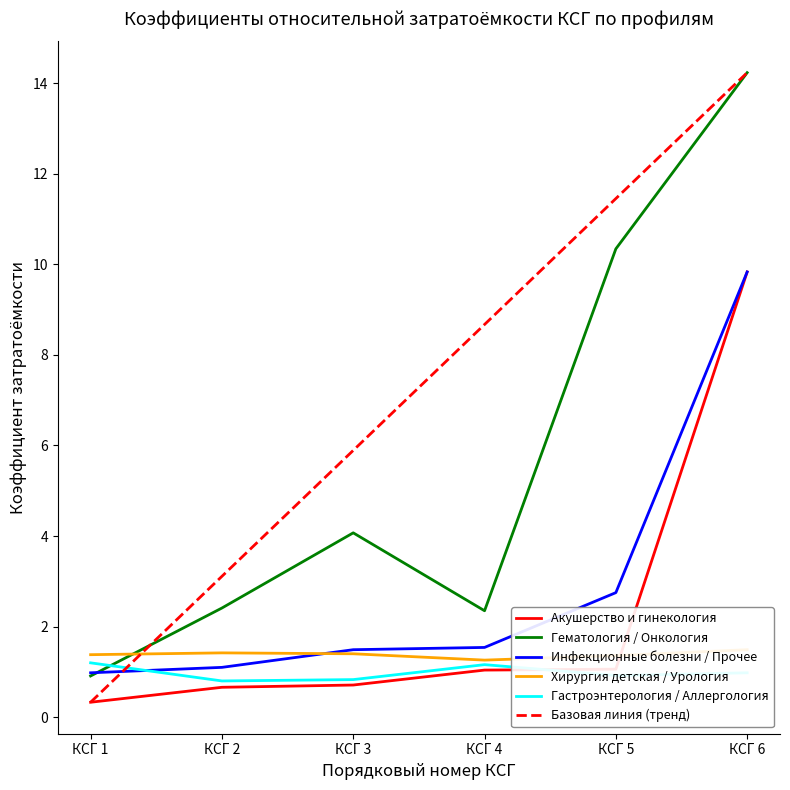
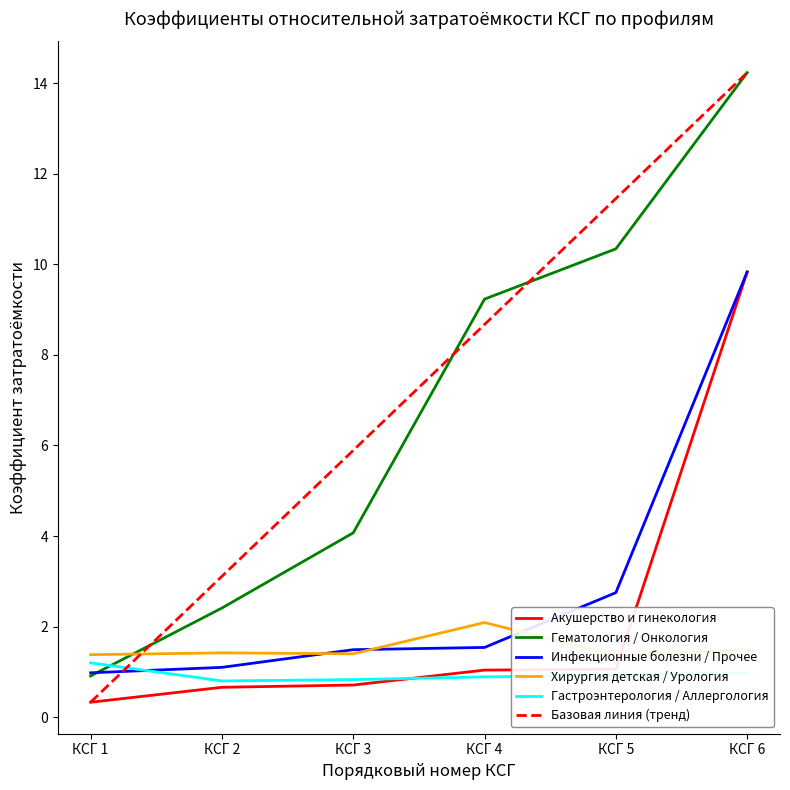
  {
    "Гематология / Онкология": {
      "КСГ 1": 0.9,
      "КСГ 2": 2.4,
      "КСГ 3": 4.1,
-     "КСГ 4": 2.4,
+     "КСГ 4": 9.2,
      "КСГ 5": 10.3
    },
    "Инфекционные болезни / Прочее": {
      "КСГ 1": 1.0,
      "КСГ 2": 1.1,
      "КСГ 3": 1.5,
      "КСГ 4": 1.5,
      "КСГ 5": 2.8
    },
    "Хирургия детская / Урология": {
      "КСГ 1": 1.4,
      "КСГ 2": 1.4,
      "КСГ 3": 1.4,
-     "КСГ 4": 1.3
+     "КСГ 4": 2.1
    },
    "Гастроэнтерология / Аллергология": {
      "КСГ 1": 1.2,
      "КСГ 2": 0.8,
      "КСГ 3": 0.8,
-     "КСГ 4": 1.2
+     "КСГ 4": 0.9
    }
  }
